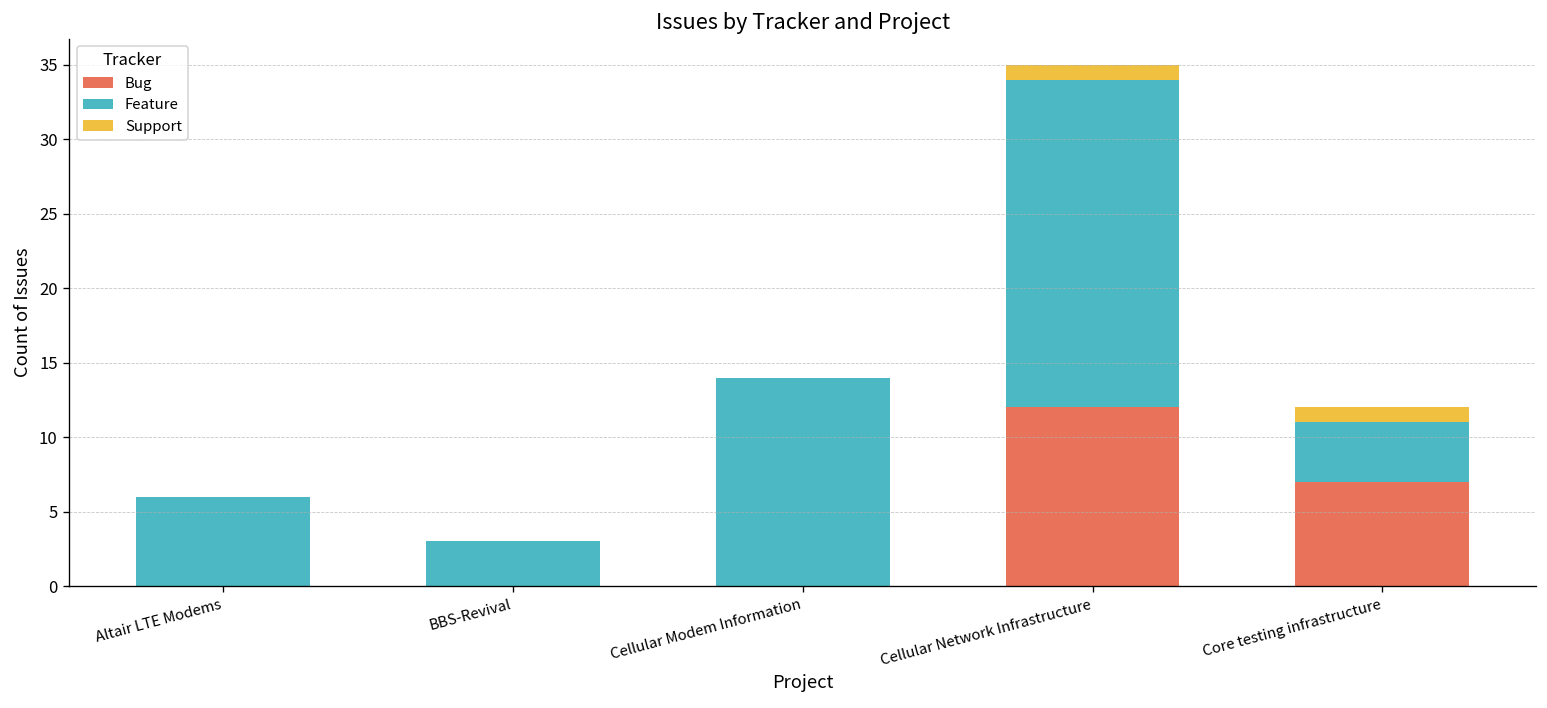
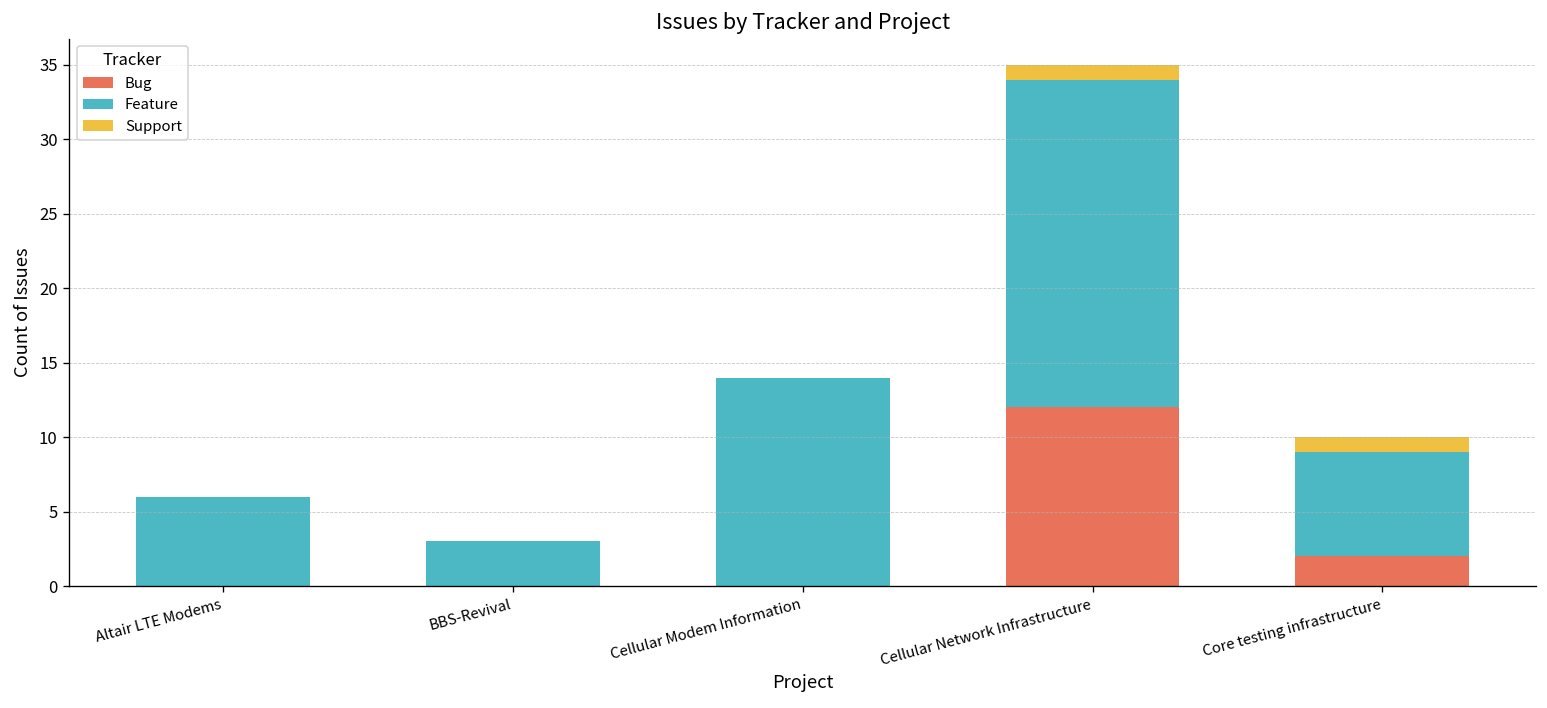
  {
    "Bug": {
      "Altair LTE Modems": 0,
      "BBS-Revival": 0,
      "Cellular Modem Information": 0,
      "Cellular Network Infrastructure": 12,
-     "Core testing infrastructure": 7
+     "Core testing infrastructure": 2
    },
    "Feature": {
      "Altair LTE Modems": 6,
      "BBS-Revival": 3,
      "Cellular Modem Information": 14,
      "Cellular Network Infrastructure": 22,
-     "Core testing infrastructure": 4
+     "Core testing infrastructure": 7
    },
    "Support": {
      "Altair LTE Modems": 0,
      "BBS-Revival": 0,
      "Cellular Modem Information": 0,
      "Cellular Network Infrastructure": 1,
      "Core testing infrastructure": 1
    }
  }
